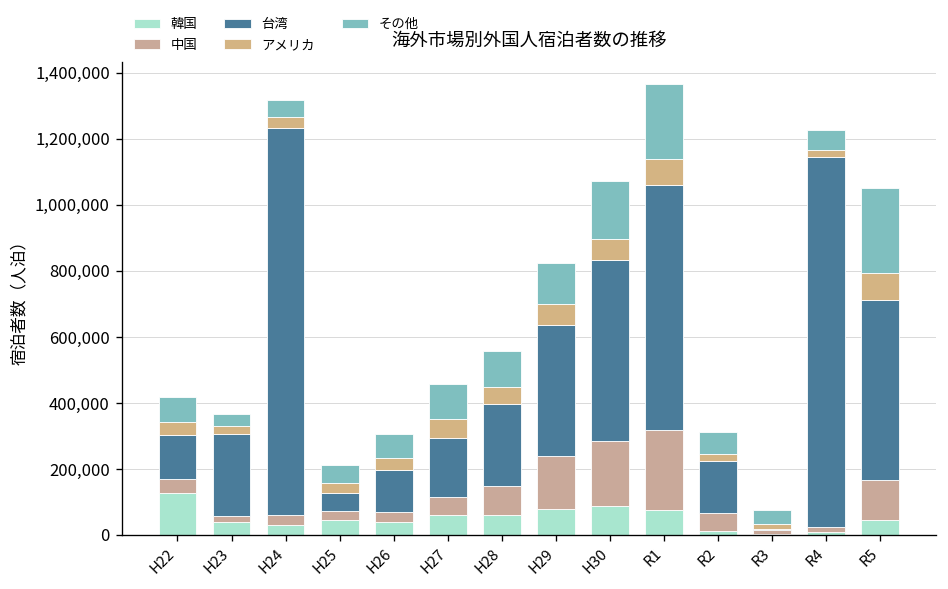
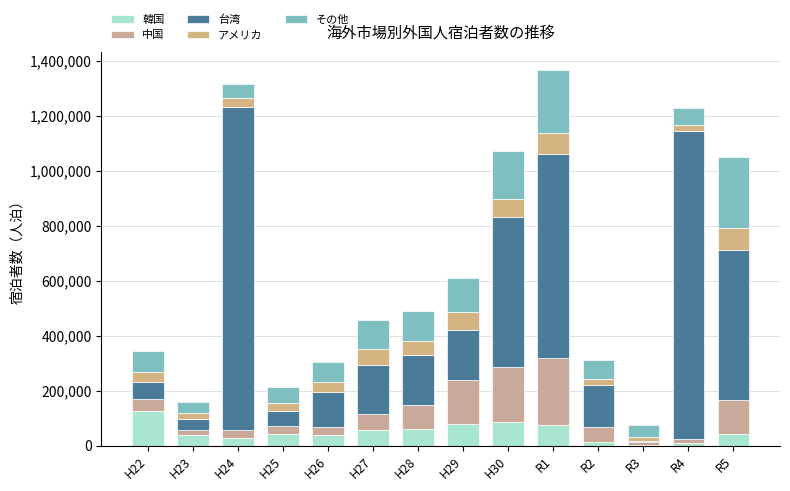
  {
    "台湾": {
-     "H22": "130,000",
-     "H23": "250,000",
+     "H22": "60,000",
+     "H23": "40,000",
      "H24": "1,170,000",
      "H25": "50,000",
      "H26": "130,000",
      "H27": "180,000",
-     "H28": "250,000",
-     "H29": "400,000",
+     "H28": "180,000",
+     "H29": "180,000",
      "H30": "550,000",
      "R1": "740,000",
      "R2": "160,000",
      "R4": "1,120,000",
      "R5": "550,000"
    }
  }
